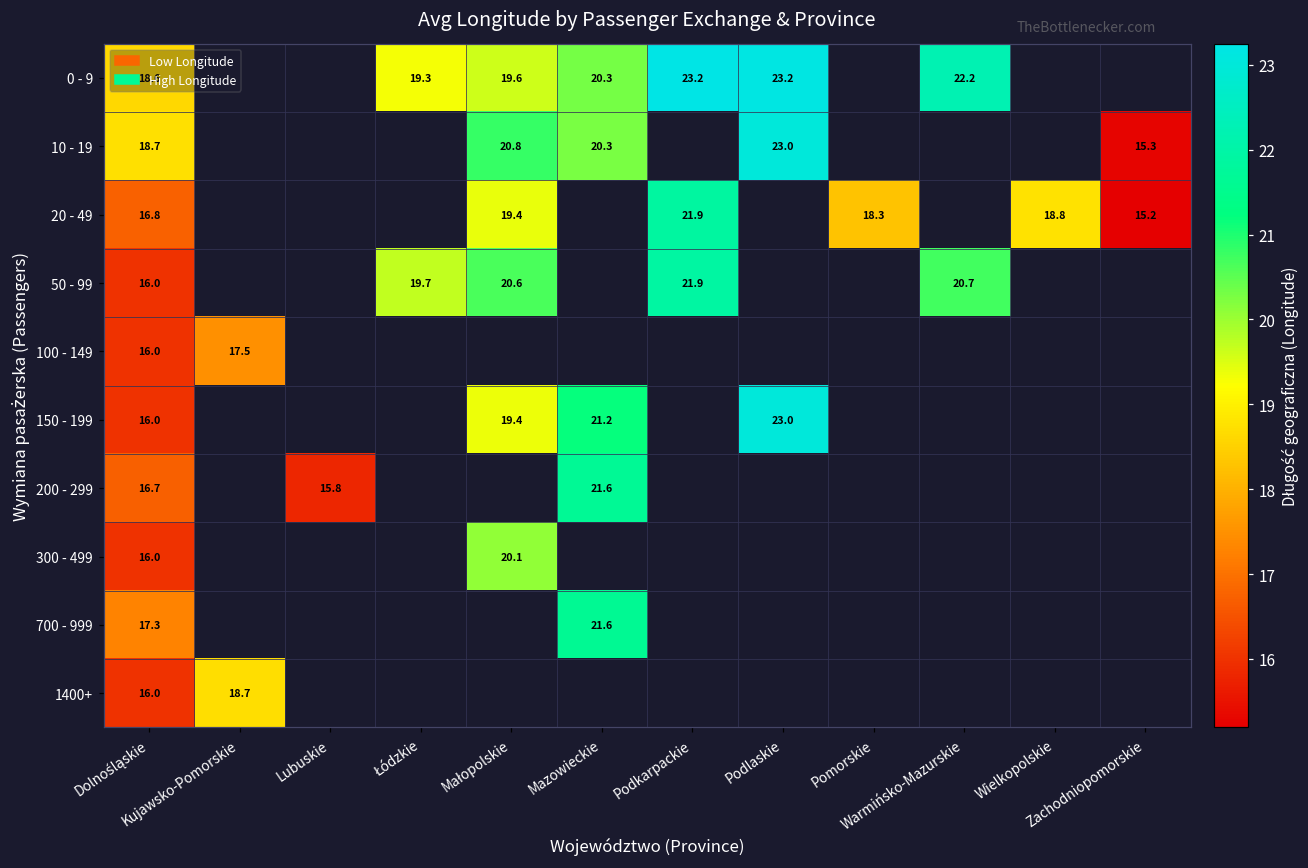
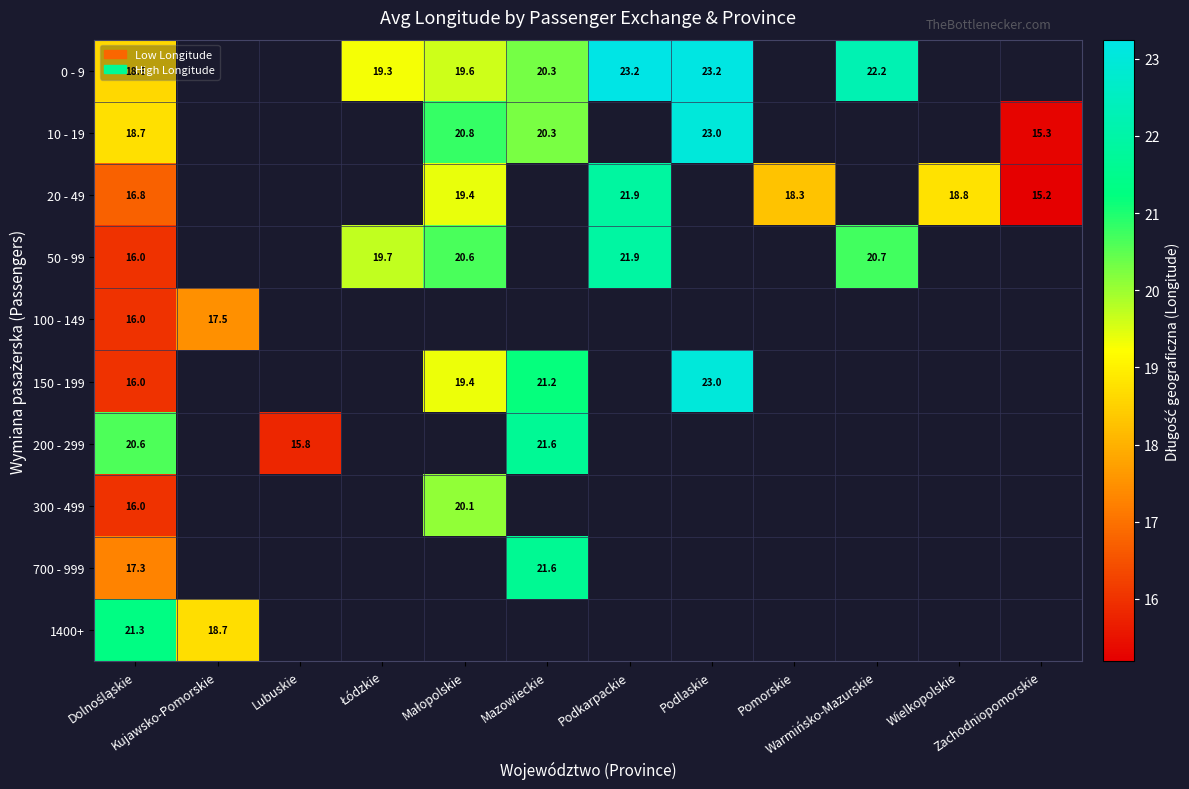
  {
    "0 - 9": {
      "Łódzkie": 19.3,
      "Małopolskie": 19.6,
      "Mazowieckie": 20.3,
      "Podkarpackie": 23.2,
      "Podlaskie": 23.2,
      "Warmińsko-Mazurskie": 22.2
    },
    "10 - 19": {
      "Dolnośląskie": 18.7,
      "Małopolskie": 20.8,
      "Mazowieckie": 20.3,
      "Podlaskie": 23.0,
      "Zachodniopomorskie": 15.3
    },
    "20 - 49": {
      "Dolnośląskie": 16.8,
      "Małopolskie": 19.4,
      "Podkarpackie": 21.9,
      "Pomorskie": 18.3,
      "Wielkopolskie": 18.8,
      "Zachodniopomorskie": 15.2
    },
    "50 - 99": {
      "Dolnośląskie": 16.0,
      "Łódzkie": 19.7,
      "Małopolskie": 20.6,
      "Podkarpackie": 21.9,
      "Warmińsko-Mazurskie": 20.7
    },
    "100 - 149": {
      "Dolnośląskie": 16.0,
      "Kujawsko-Pomorskie": 17.5
    },
    "150 - 199": {
      "Dolnośląskie": 16.0,
      "Małopolskie": 19.4,
      "Mazowieckie": 21.2,
      "Podlaskie": 23.0
    },
    "200 - 299": {
-     "Dolnośląskie": 16.7,
+     "Dolnośląskie": 20.6,
      "Lubuskie": 15.8,
      "Mazowieckie": 21.6
    },
    "300 - 499": {
      "Dolnośląskie": 16.0,
      "Małopolskie": 20.1
    },
    "700 - 999": {
      "Dolnośląskie": 17.3,
      "Mazowieckie": 21.6
    },
    "1400+": {
-     "Dolnośląskie": 16.0,
+     "Dolnośląskie": 21.3,
      "Kujawsko-Pomorskie": 18.7
    }
  }
